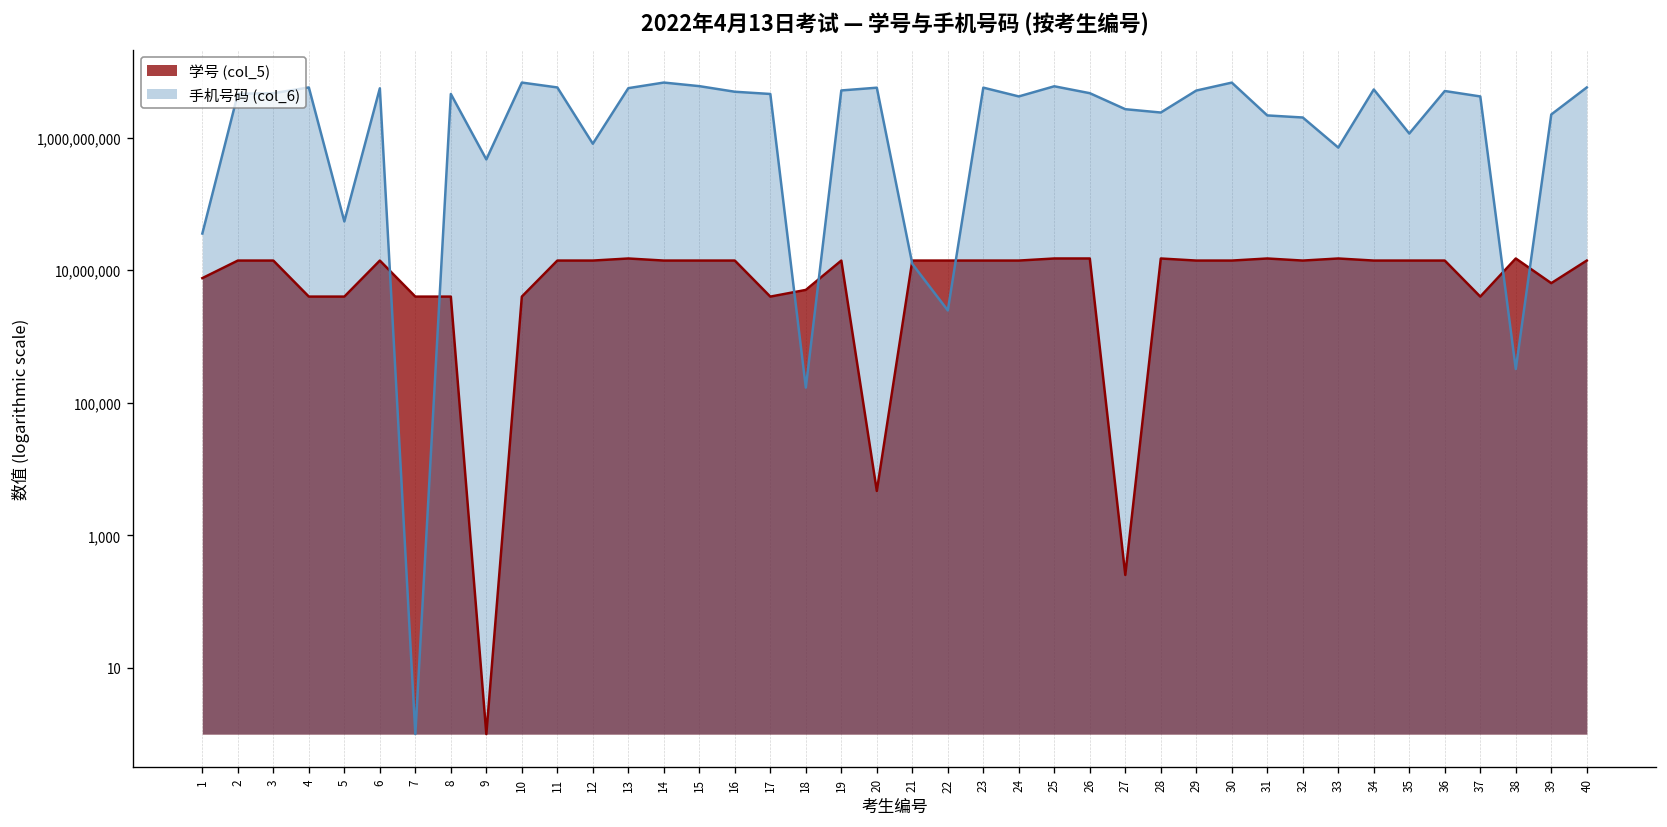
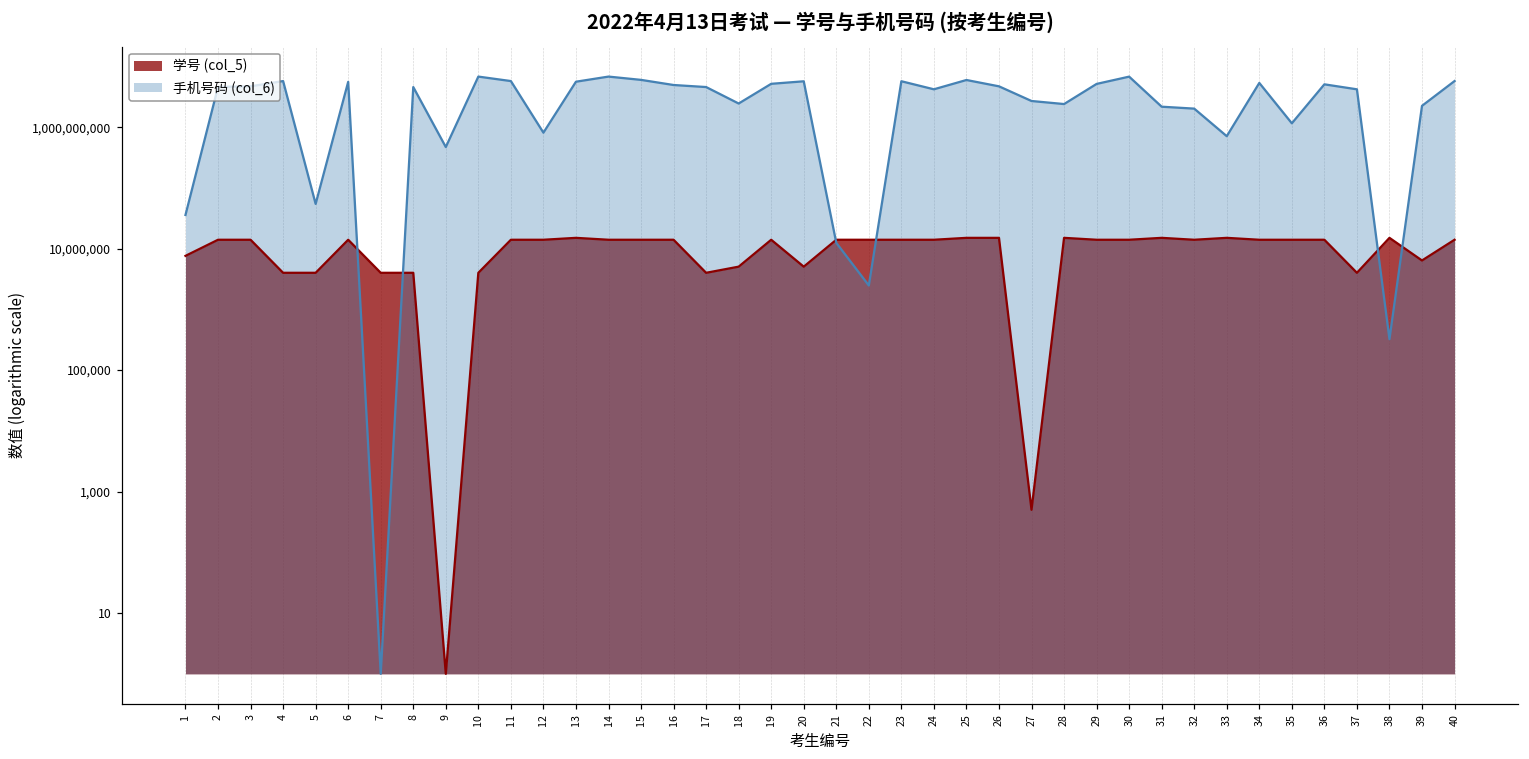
  {
    "学号 (col_5)": {
      "1": "8,000,000",
      "2": "14,000,000",
      "3": "14,000,000",
      "4": "4,000,000",
      "5": "4,000,000",
      "6": "14,000,000",
      "7": "4,000,000",
      "8": "4,000,000",
      "9": "1",
      "10": "4,000,000",
      "11": "14,000,000",
      "12": "14,000,000",
      "13": "15,000,000",
      "14": "14,000,000",
      "15": "14,000,000",
      "16": "14,000,000",
      "17": "4,000,000",
      "18": "5,000,000",
      "19": "14,000,000",
-     "20": "5,000",
+     "20": "5,000,000",
      "21": "14,000,000",
      "22": "14,000,000",
      "23": "14,000,000",
      "24": "14,000,000",
      "25": "15,000,000",
      "26": "15,000,000",
-     "27": "300",
+     "27": "500",
      "28": "15,000,000",
      "29": "14,000,000",
      "30": "14,000,000",
      "31": "15,000,000",
      "32": "14,000,000",
      "33": "15,000,000",
      "34": "14,000,000",
      "35": "14,000,000",
      "36": "14,000,000",
      "37": "4,000,000",
      "38": "15,000,000",
      "39": "6,000,000",
      "40": "14,000,000"
    },
    "手机号码 (col_6)": {
      "1": "40,000,000",
      "4": "6,000,000,000",
      "5": "50,000,000",
      "6": "6,000,000,000",
      "7": "1",
      "8": "5,000,000,000",
      "9": "500,000,000",
      "10": "7,000,000,000",
      "11": "6,000,000,000",
      "12": "800,000,000",
      "13": "6,000,000,000",
      "14": "7,000,000,000",
      "15": "6,000,000,000",
      "16": "5,000,000,000",
      "17": "5,000,000,000",
-     "18": "170,000",
+     "18": "2,000,000,000",
      "19": "5,000,000,000",
      "20": "6,000,000,000",
      "21": "12,000,000",
      "22": "2,000,000",
      "23": "6,000,000,000",
      "24": "4,000,000,000",
      "25": "6,000,000,000",
      "26": "5,000,000,000",
      "27": "3,000,000,000",
      "28": "2,000,000,000",
      "29": "5,000,000,000",
      "30": "7,000,000,000",
      "31": "2,200,000,000",
      "32": "2,000,000,000",
      "33": "700,000,000",
      "34": "5,000,000,000",
      "35": "1,200,000,000",
      "36": "5,000,000,000",
      "37": "4,000,000,000",
      "38": "300,000",
      "39": "2,200,000,000",
      "40": "6,000,000,000"
    }
  }
